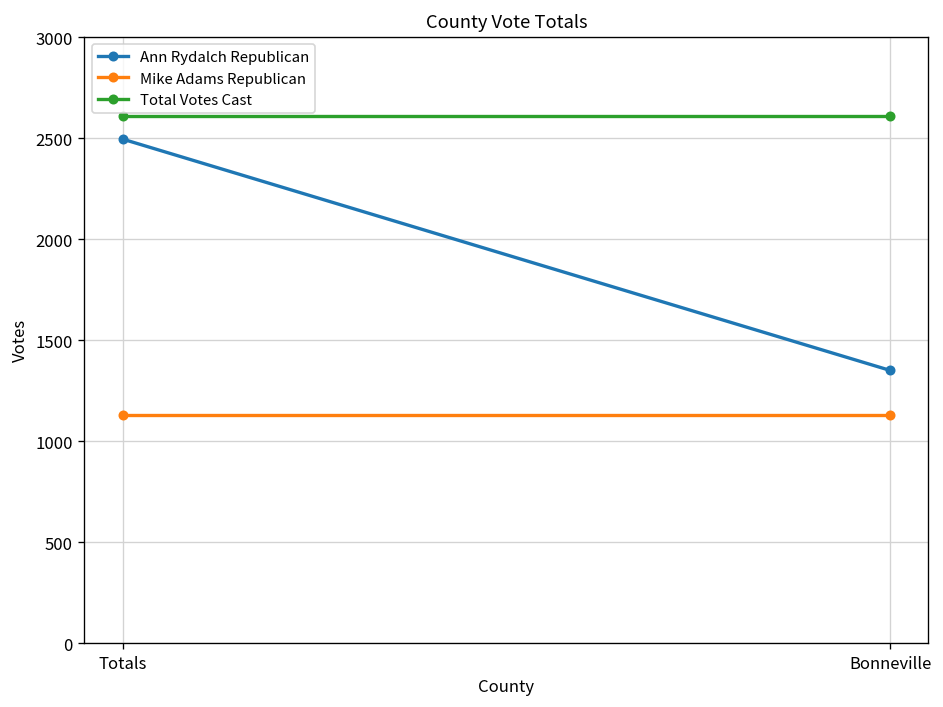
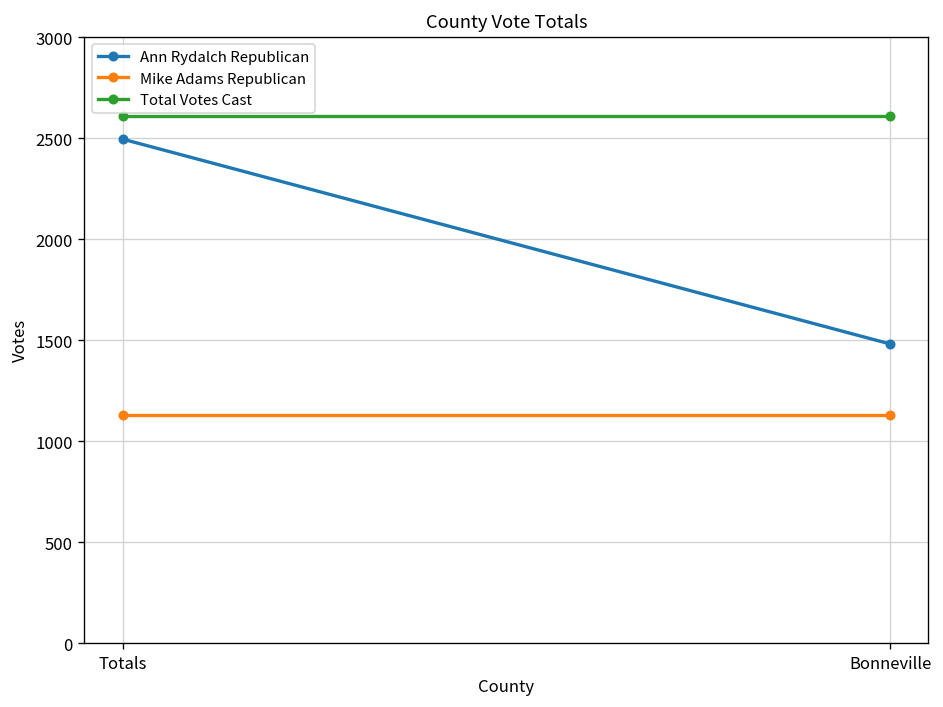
  {
    "Ann Rydalch Republican": {
      "Totals": 2500,
-     "Bonneville": 1350
+     "Bonneville": 1480
    },
    "Mike Adams Republican": {
      "Totals": 1130,
      "Bonneville": 1130
    },
    "Total Votes Cast": {
      "Bonneville": 2610
    }
  }
